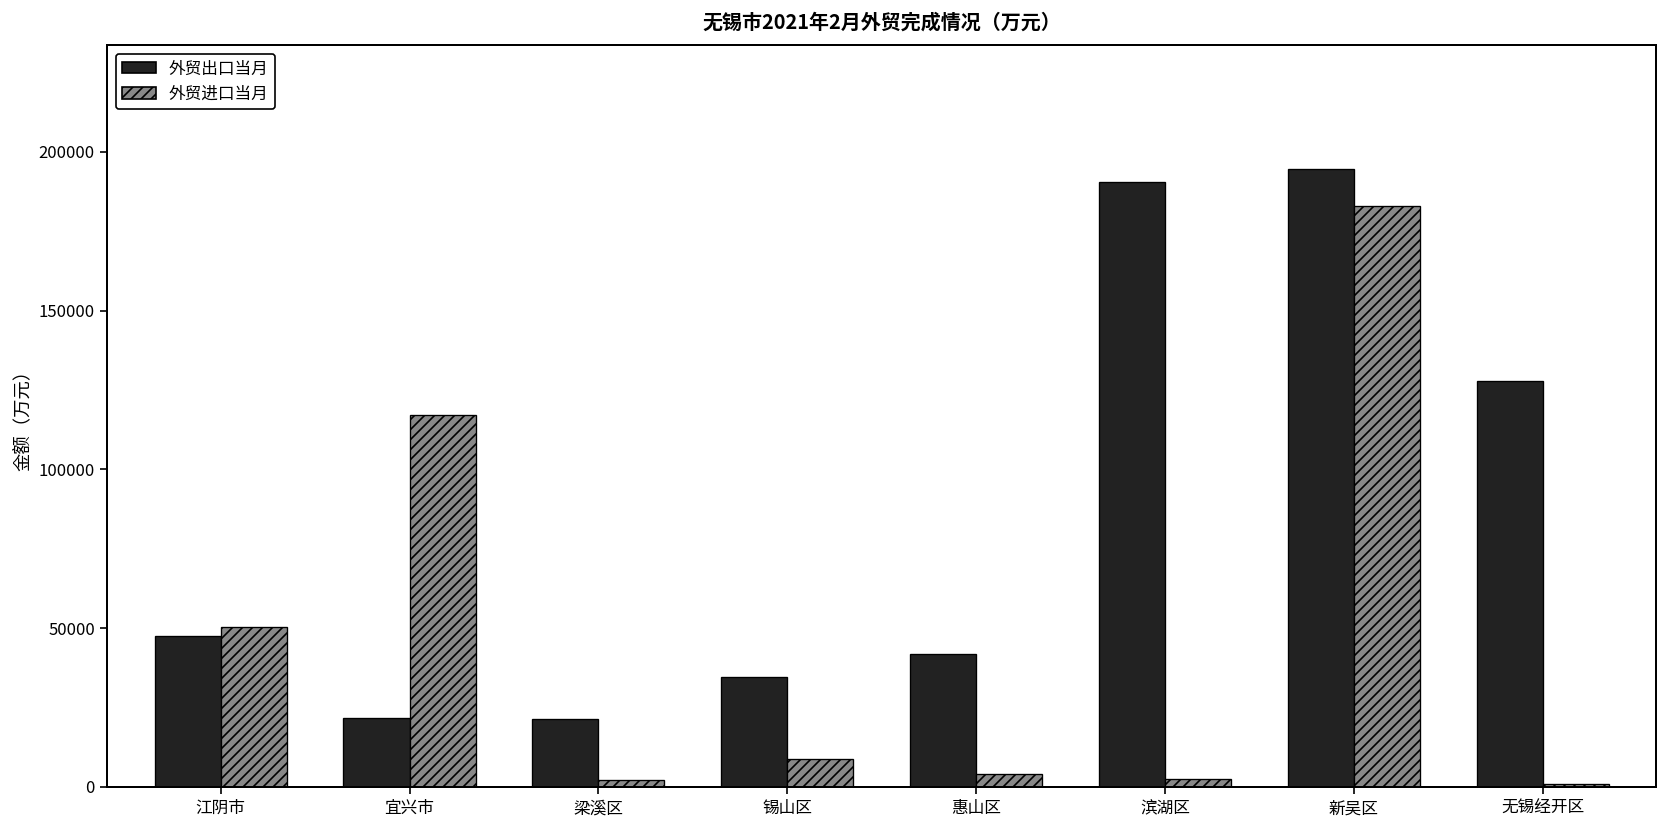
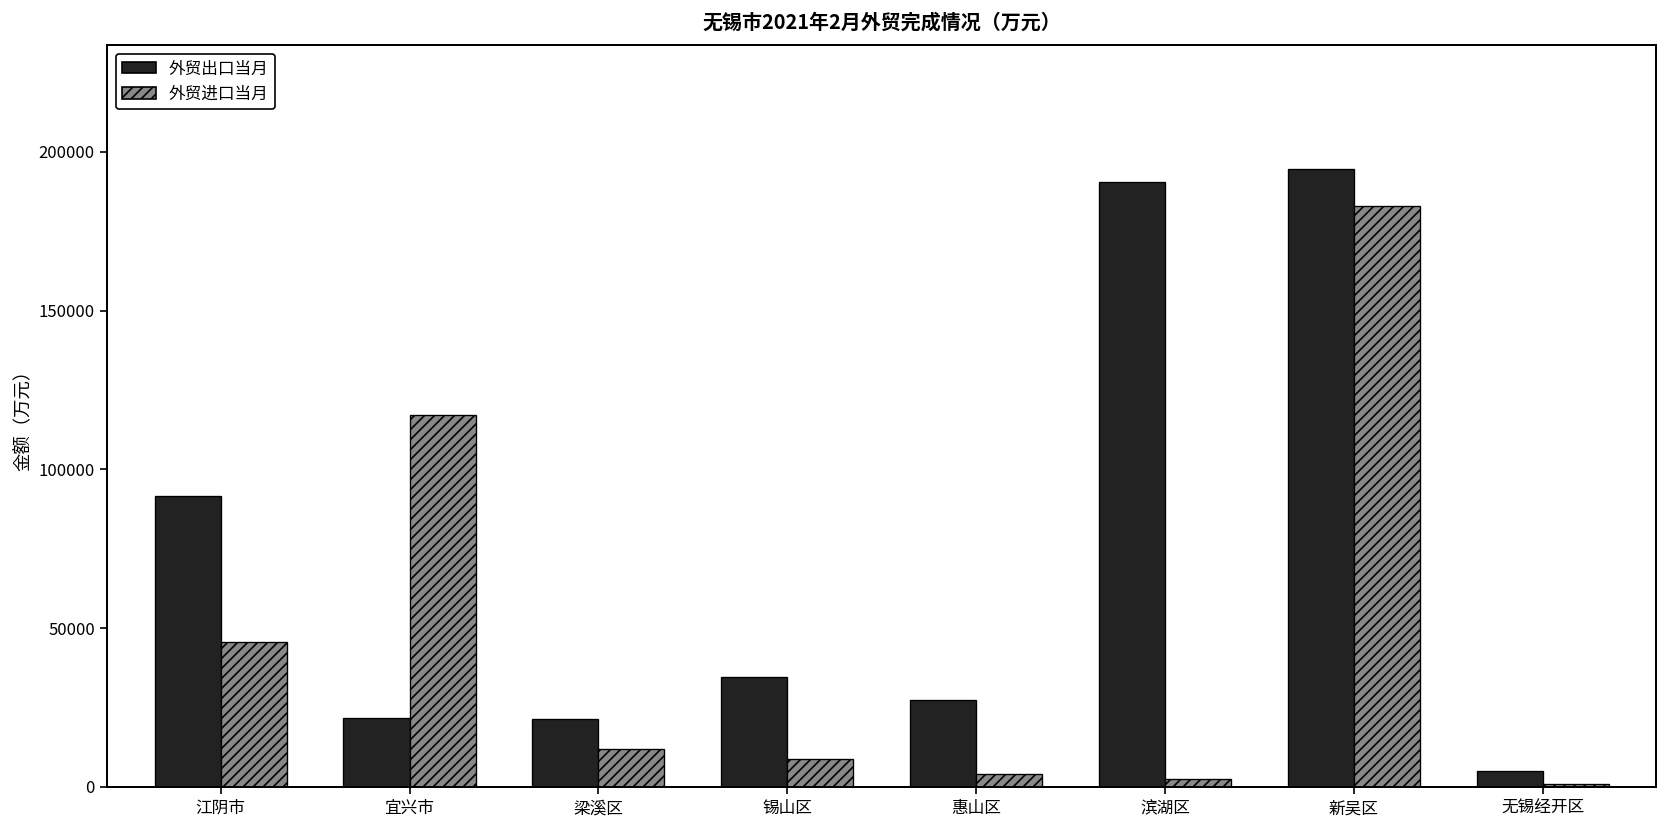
  {
    "外贸出口当月": {
-     "江阴市": 48000,
+     "江阴市": 92000,
      "宜兴市": 22000,
      "梁溪区": 21000,
      "锡山区": 35000,
-     "惠山区": 42000,
+     "惠山区": 27000,
      "滨湖区": 190000,
      "新吴区": 195000,
-     "无锡经开区": 128000
+     "无锡经开区": 5000
    },
    "外贸进口当月": {
-     "江阴市": 50000,
+     "江阴市": 46000,
      "宜兴市": 117000,
-     "梁溪区": 2000,
+     "梁溪区": 12000,
      "锡山区": 9000,
      "惠山区": 4000,
      "滨湖区": 2000,
      "新吴区": 183000
    }
  }
